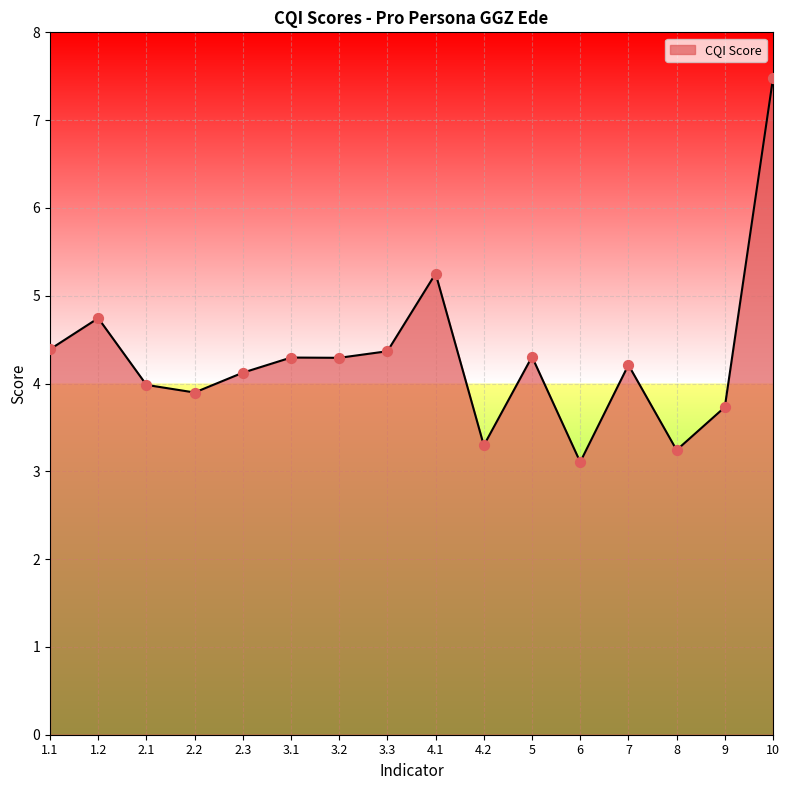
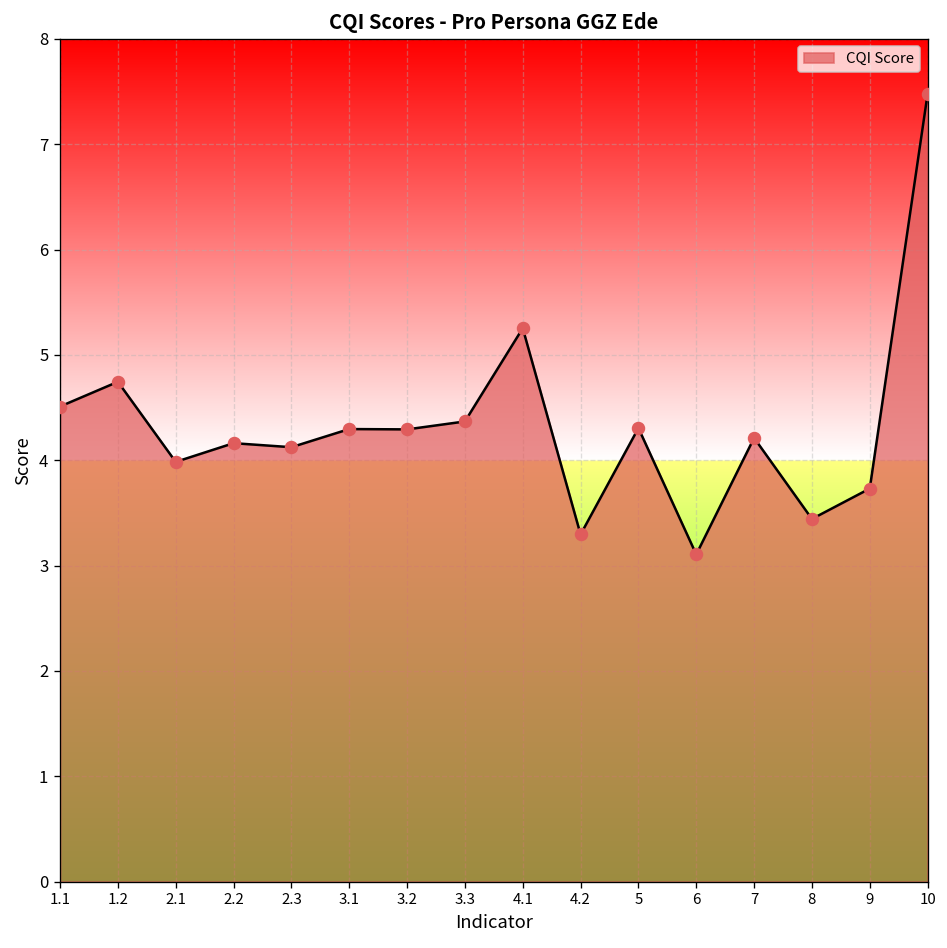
  {
-   "1.1": 4.4,
+   "1.1": 4.5,
    "1.2": 4.7,
    "2.1": 4.0,
-   "2.2": 3.9,
+   "2.2": 4.2,
    "2.3": 4.1,
    "3.1": 4.3,
    "3.2": 4.3,
    "3.3": 4.4,
    "4.1": 5.3,
    "4.2": 3.3,
    "5": 4.3,
    "6": 3.1,
    "7": 4.2,
-   "8": 3.2,
+   "8": 3.4,
    "9": 3.7,
    "10": 7.5
  }
